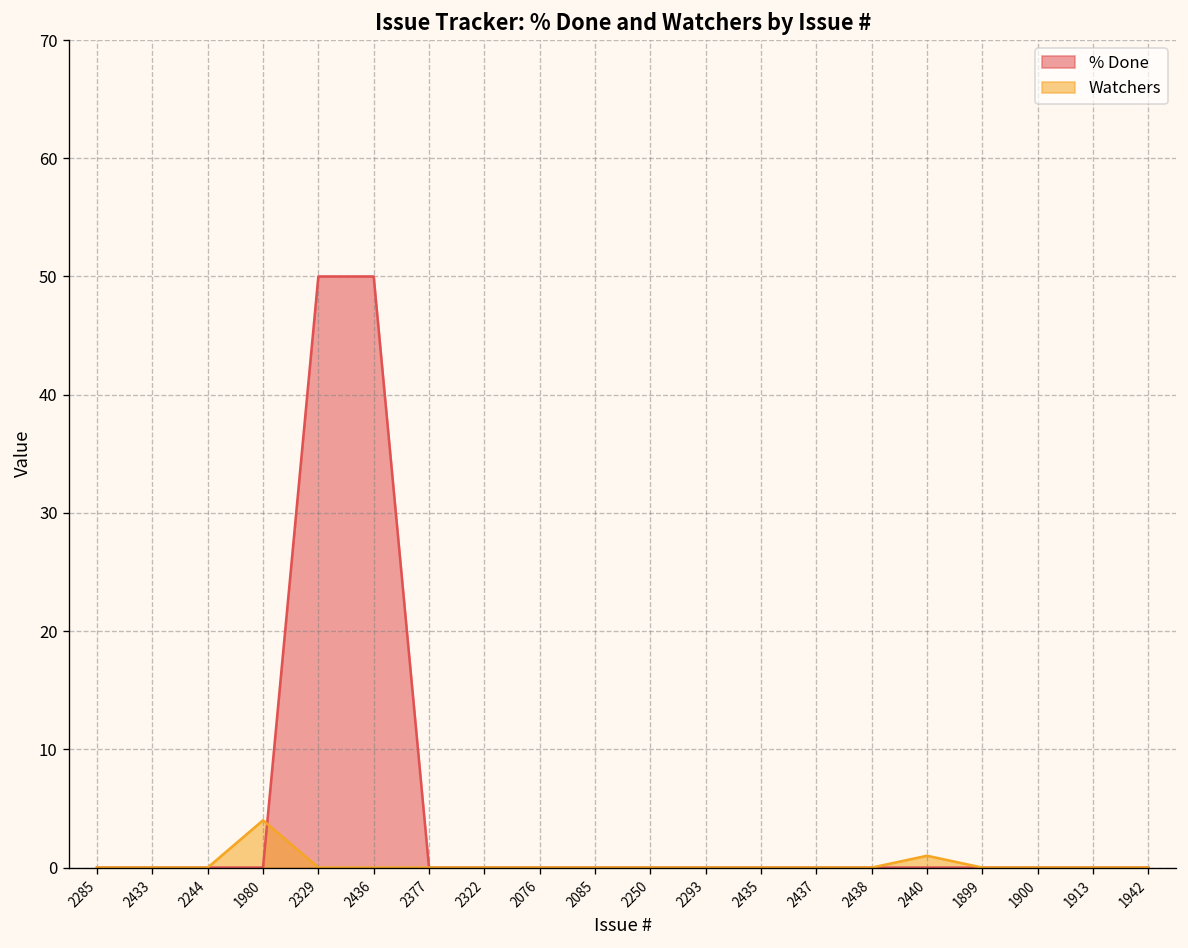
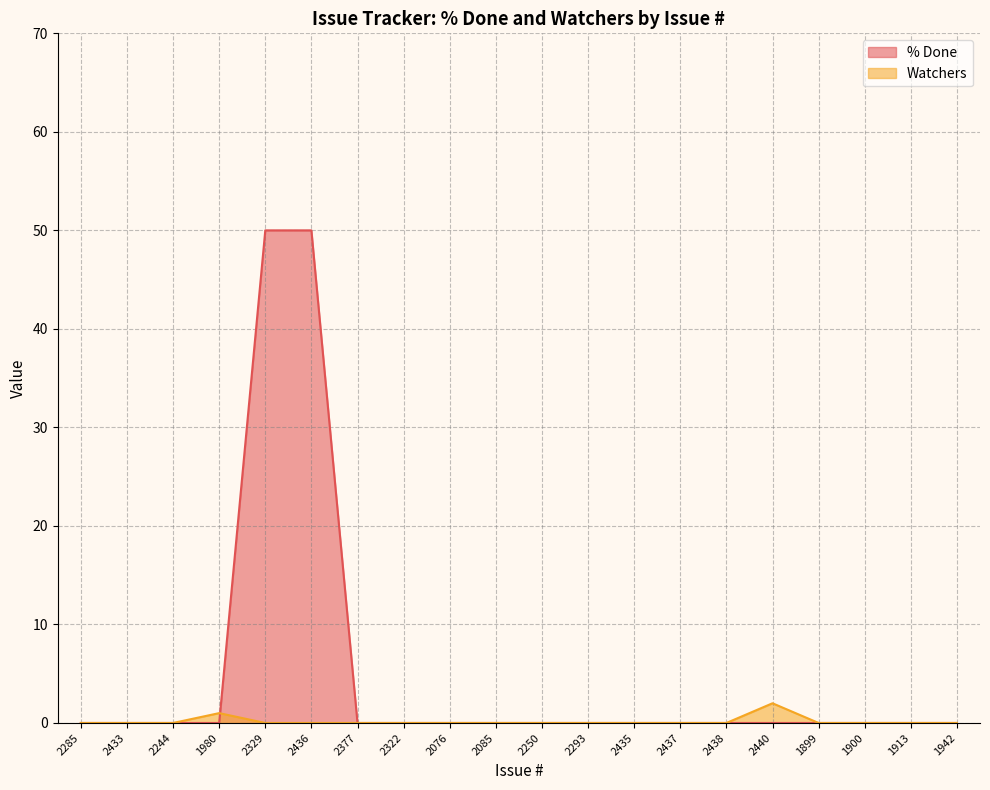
  {
    "% Done": {
      "1980": 0,
      "2329": 50,
      "2436": 50,
      "2440": 0
    },
    "Watchers": {
-     "1980": 4,
+     "1980": 1,
      "2329": 0,
      "2436": 0,
-     "2440": 1
+     "2440": 2
    }
  }
